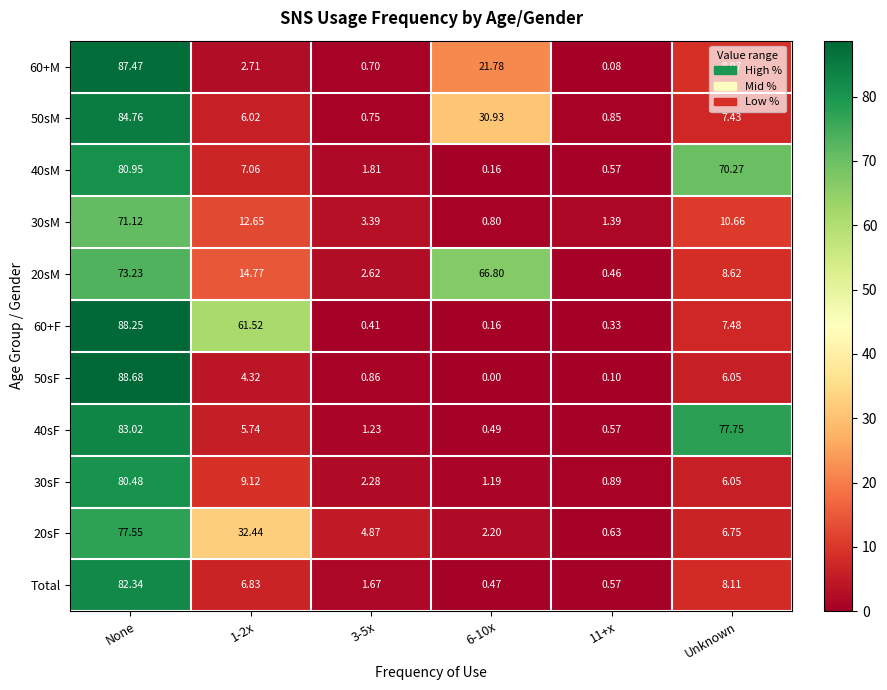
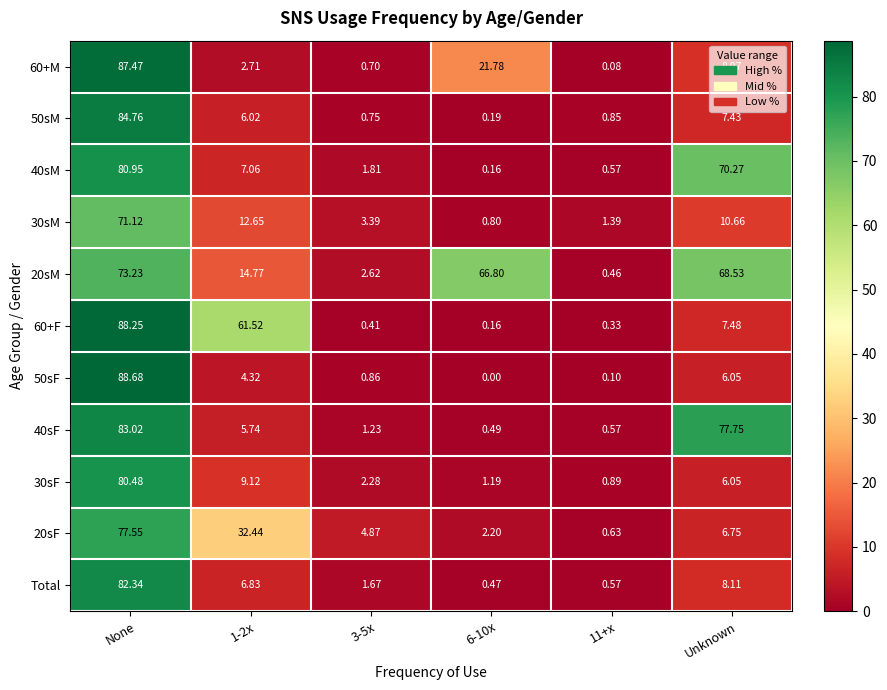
  {
    "60+M": {
      "None": 87.47,
      "1-2x": 2.71,
      "3-5x": 0.70,
      "6-10x": 21.78,
      "11+x": 0.08
    },
    "50sM": {
      "None": 84.76,
      "1-2x": 6.02,
      "3-5x": 0.75,
-     "6-10x": 30.93,
+     "6-10x": 0.19,
      "11+x": 0.85,
      "Unknown": 7.43
    },
    "40sM": {
      "None": 80.95,
      "1-2x": 7.06,
      "3-5x": 1.81,
      "6-10x": 0.16,
      "11+x": 0.57,
      "Unknown": 70.27
    },
    "30sM": {
      "None": 71.12,
      "1-2x": 12.65,
      "3-5x": 3.39,
      "6-10x": 0.80,
      "11+x": 1.39,
      "Unknown": 10.66
    },
    "20sM": {
      "None": 73.23,
      "1-2x": 14.77,
      "3-5x": 2.62,
      "6-10x": 66.80,
      "11+x": 0.46,
-     "Unknown": 8.62
+     "Unknown": 68.53
    },
    "60+F": {
      "None": 88.25,
      "1-2x": 61.52,
      "3-5x": 0.41,
      "6-10x": 0.16,
      "11+x": 0.33,
      "Unknown": 7.48
    },
    "50sF": {
      "None": 88.68,
      "1-2x": 4.32,
      "3-5x": 0.86,
      "6-10x": 0.00,
      "11+x": 0.10,
      "Unknown": 6.05
    },
    "40sF": {
      "None": 83.02,
      "1-2x": 5.74,
      "3-5x": 1.23,
      "6-10x": 0.49,
      "11+x": 0.57,
      "Unknown": 77.75
    },
    "30sF": {
      "None": 80.48,
      "1-2x": 9.12,
      "3-5x": 2.28,
      "6-10x": 1.19,
      "11+x": 0.89,
      "Unknown": 6.05
    },
    "20sF": {
      "None": 77.55,
      "1-2x": 32.44,
      "3-5x": 4.87,
      "6-10x": 2.20,
      "11+x": 0.63,
      "Unknown": 6.75
    },
    "Total": {
      "None": 82.34,
      "1-2x": 6.83,
      "3-5x": 1.67,
      "6-10x": 0.47,
      "11+x": 0.57,
      "Unknown": 8.11
    }
  }
